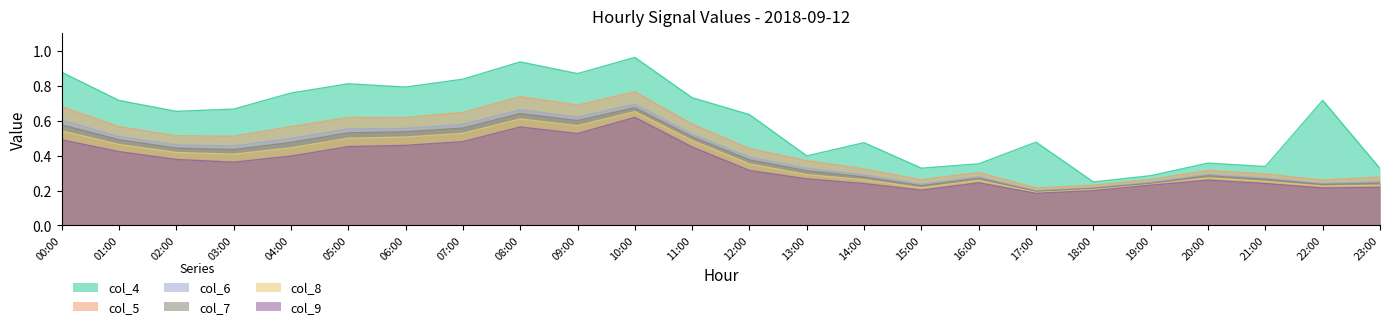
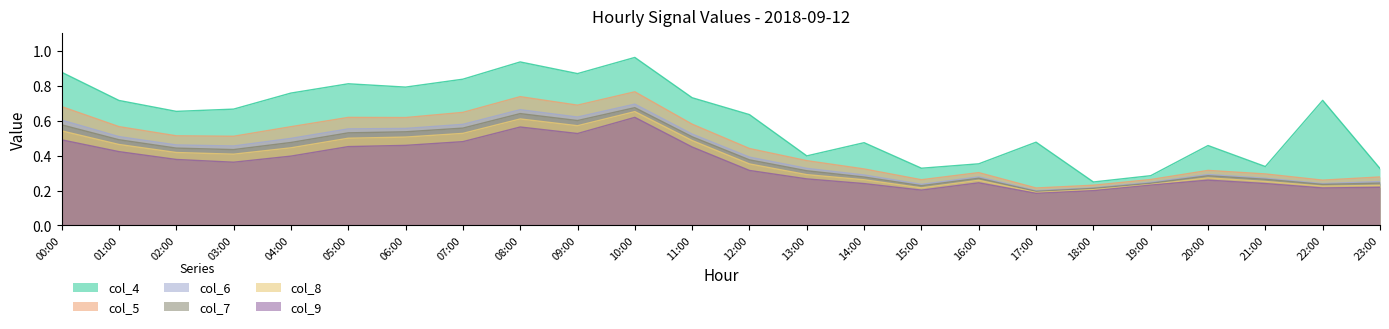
  {
    "col_4": {
      "00:00": 0.88,
      "01:00": 0.72,
      "02:00": 0.65,
      "03:00": 0.67,
      "04:00": 0.76,
      "05:00": 0.81,
      "06:00": 0.79,
      "07:00": 0.84,
      "08:00": 0.94,
      "09:00": 0.87,
      "10:00": 0.96,
      "11:00": 0.73,
      "12:00": 0.63,
      "13:00": 0.40,
      "14:00": 0.47,
      "15:00": 0.33,
      "16:00": 0.35,
      "17:00": 0.48,
      "18:00": 0.25,
      "19:00": 0.28,
-     "20:00": 0.36,
+     "20:00": 0.46,
      "21:00": 0.34,
      "22:00": 0.72,
      "23:00": 0.33
    },
    "col_6": {
      "00:00": 0.60,
      "01:00": 0.51,
      "02:00": 0.46,
      "03:00": 0.46,
      "04:00": 0.50,
      "05:00": 0.55,
      "06:00": 0.56,
      "07:00": 0.58,
      "08:00": 0.66,
      "09:00": 0.62,
      "10:00": 0.69,
      "11:00": 0.52,
      "12:00": 0.39
    }
  }
